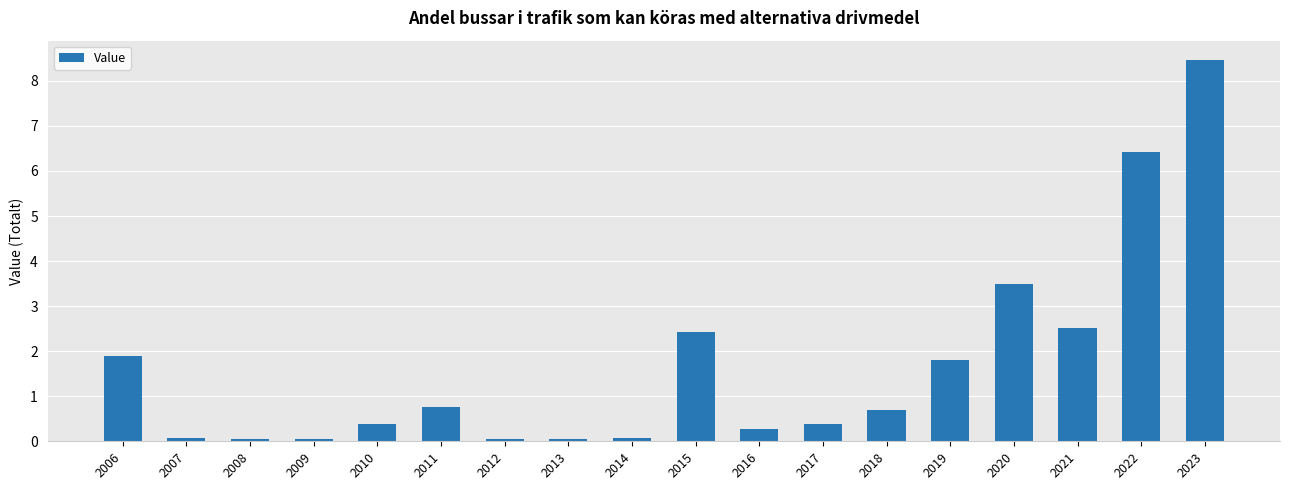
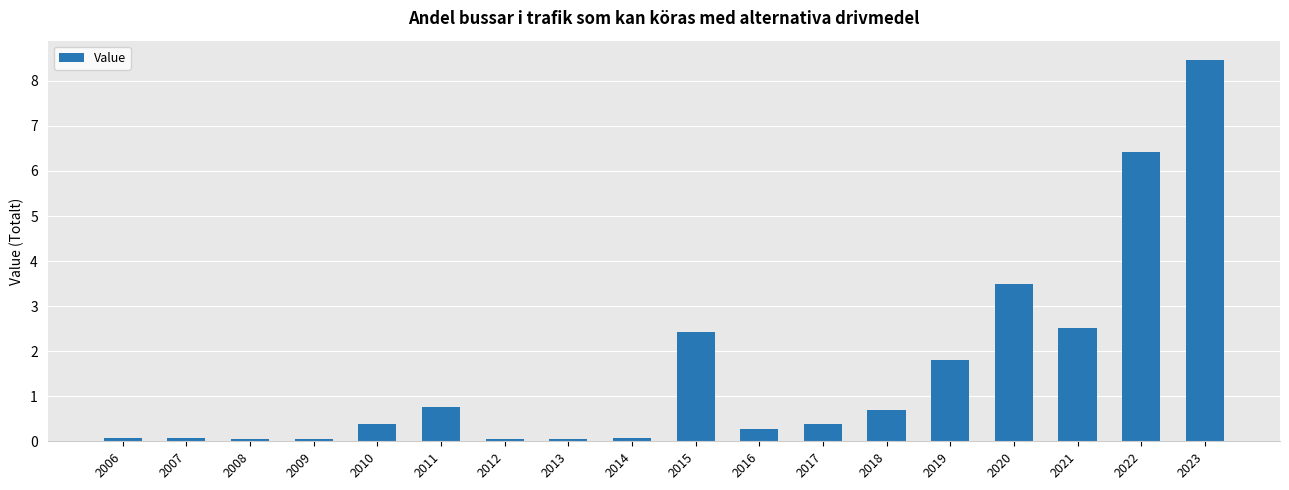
  {
-   "2006": 1.9,
+   "2006": 0.1,
    "2007": 0.1,
    "2008": 0.1,
    "2009": 0.1,
    "2010": 0.4,
    "2011": 0.8,
    "2013": 0.1,
    "2014": 0.1,
    "2015": 2.4,
    "2016": 0.3,
    "2017": 0.4,
    "2018": 0.7,
    "2019": 1.8,
    "2020": 3.5,
    "2021": 2.5,
    "2022": 6.4,
    "2023": 8.5
  }
